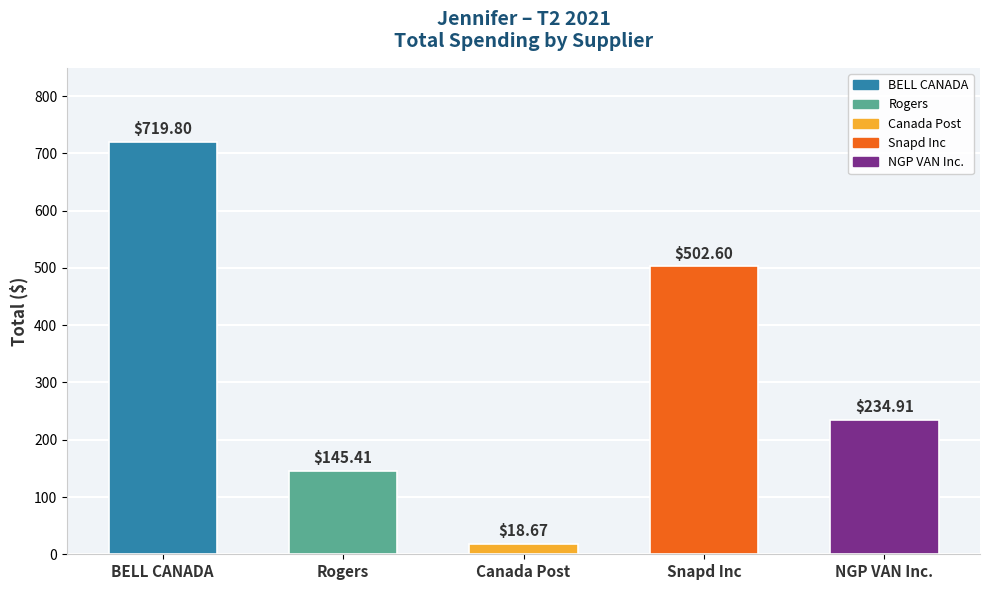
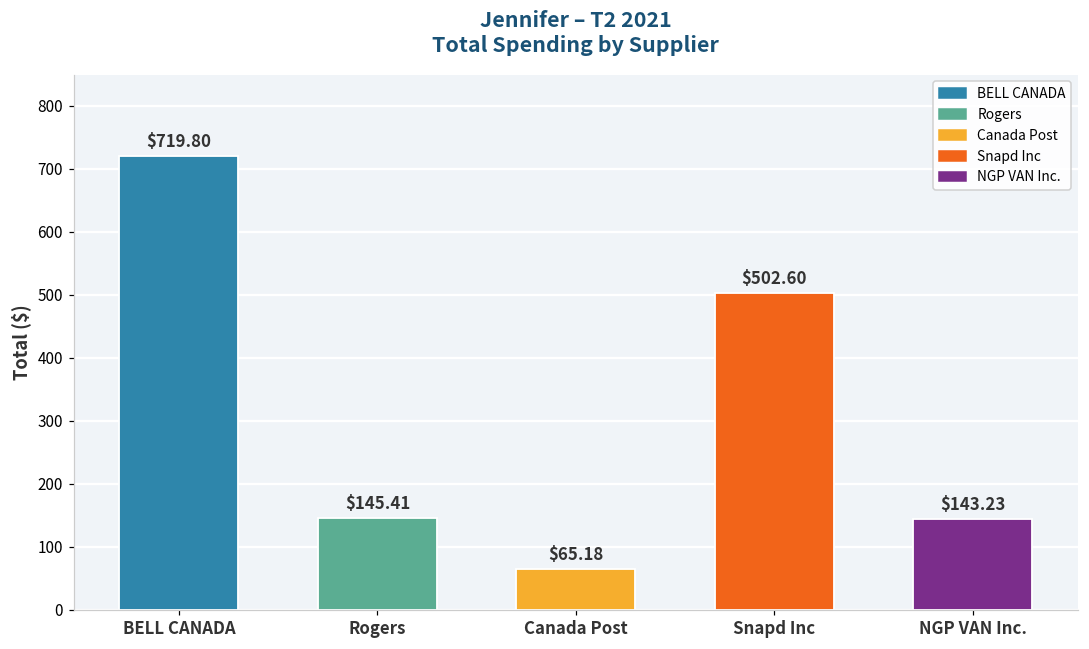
  {
    "BELL CANADA": "$719.80",
    "Rogers": "$145.41",
-   "Canada Post": "$18.67",
+   "Canada Post": "$65.18",
    "Snapd Inc": "$502.60",
-   "NGP VAN Inc.": "$234.91"
+   "NGP VAN Inc.": "$143.23"
  }
